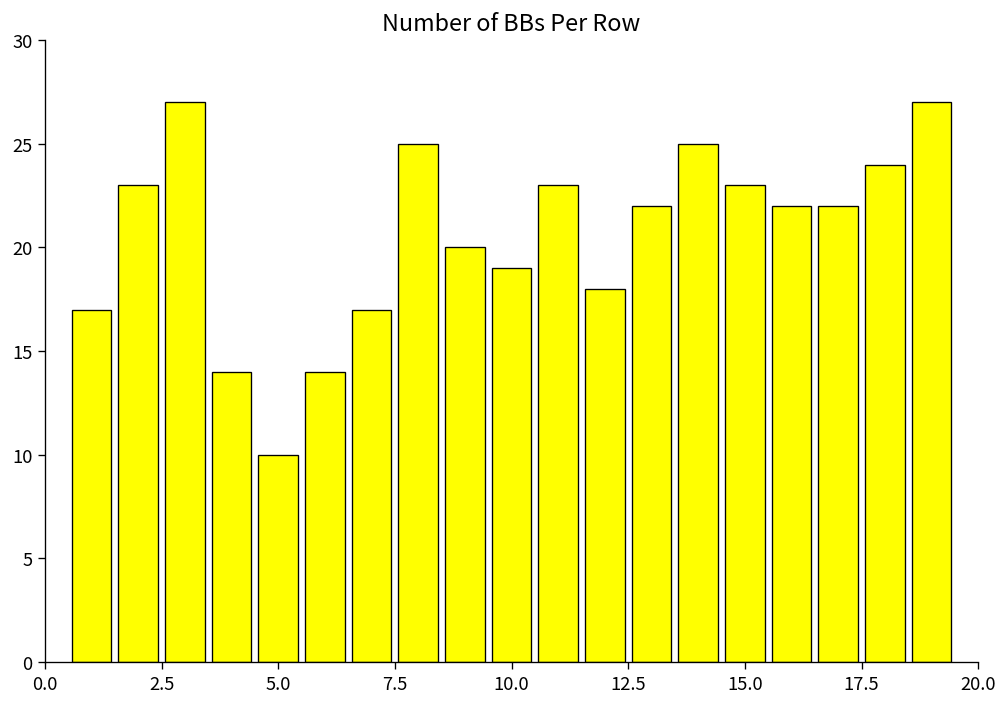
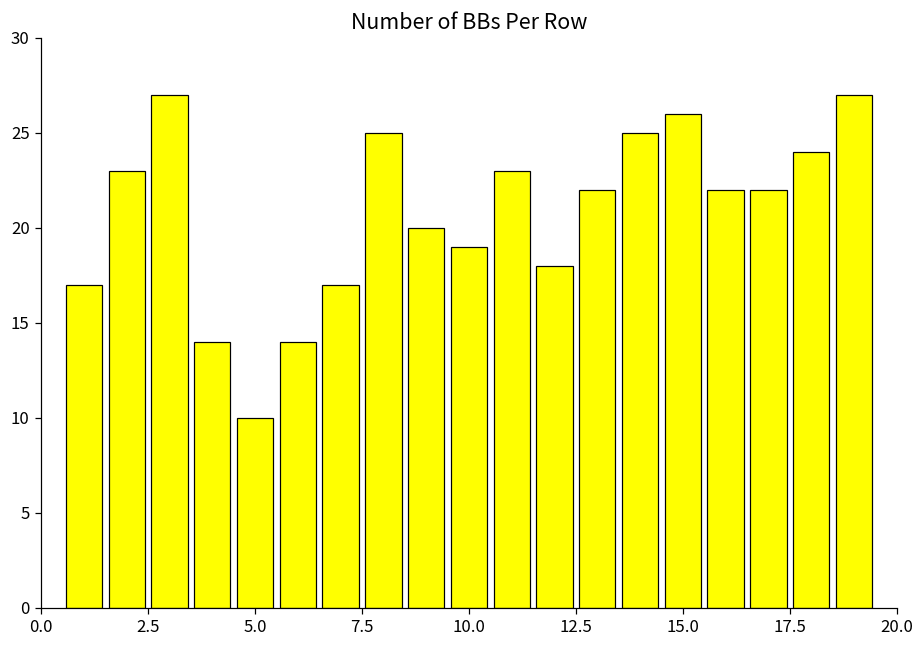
  {
    "5.0": 10,
    "10.0": 19,
-   "15.0": 23
+   "15.0": 26
  }
